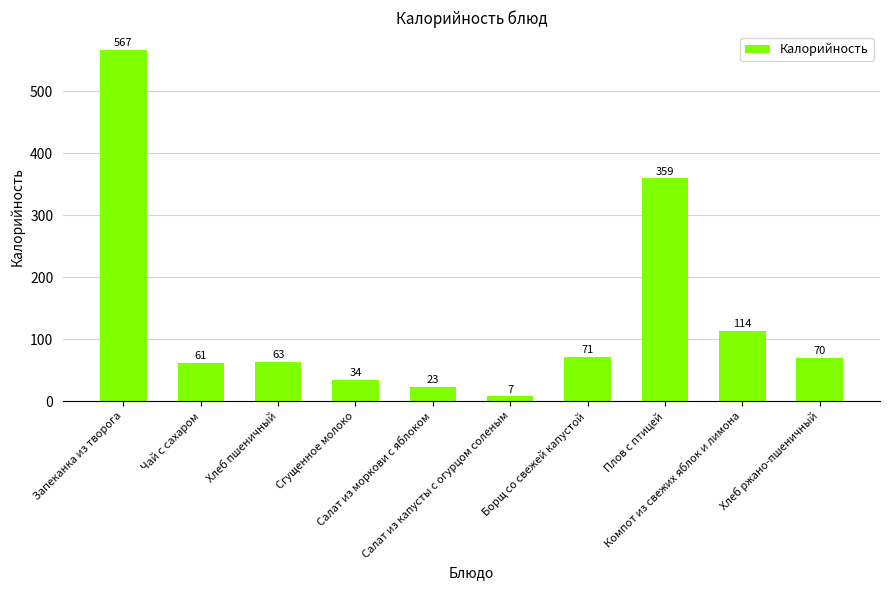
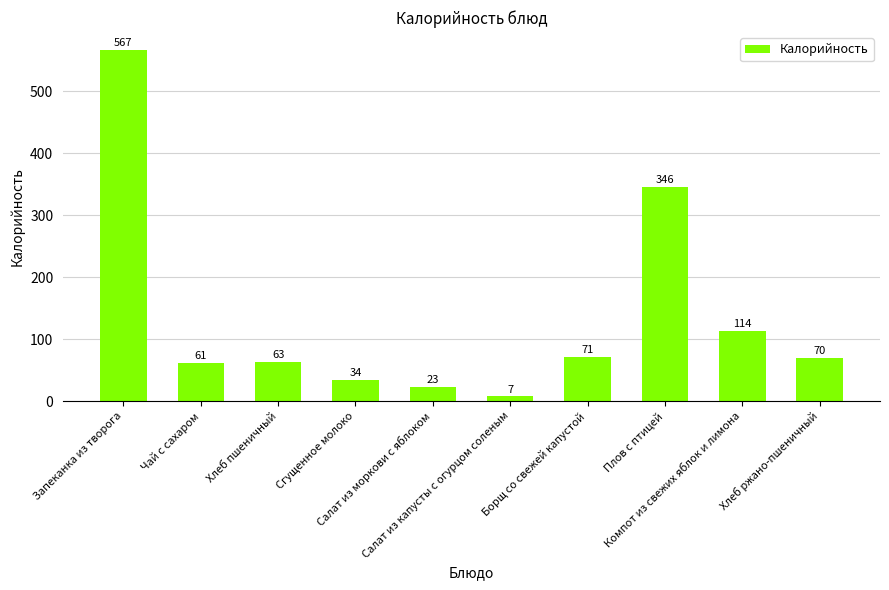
  {
    "Запеканка из творога": 567,
    "Чай с сахаром": 61,
    "Хлеб пшеничный": 63,
    "Сгущенное молоко": 34,
    "Салат из моркови с яблоком": 23,
    "Салат из капусты с огурцом соленым": 7,
    "Борщ со свежей капустой": 71,
-   "Плов с птицей": 359,
+   "Плов с птицей": 346,
    "Компот из свежих яблок и лимона": 114,
    "Хлеб ржано-пшеничный": 70
  }
